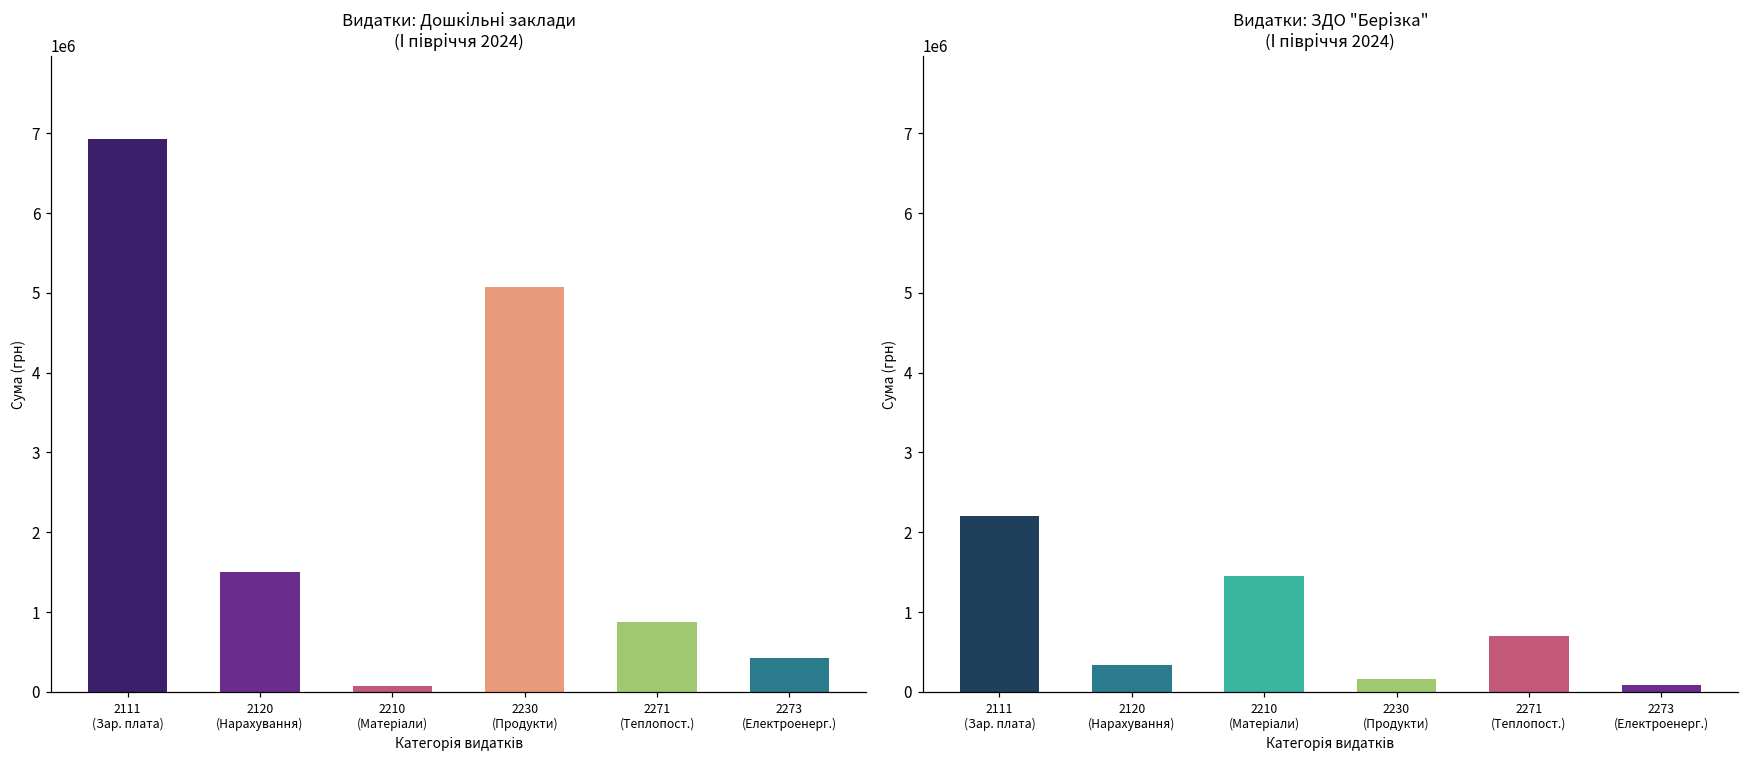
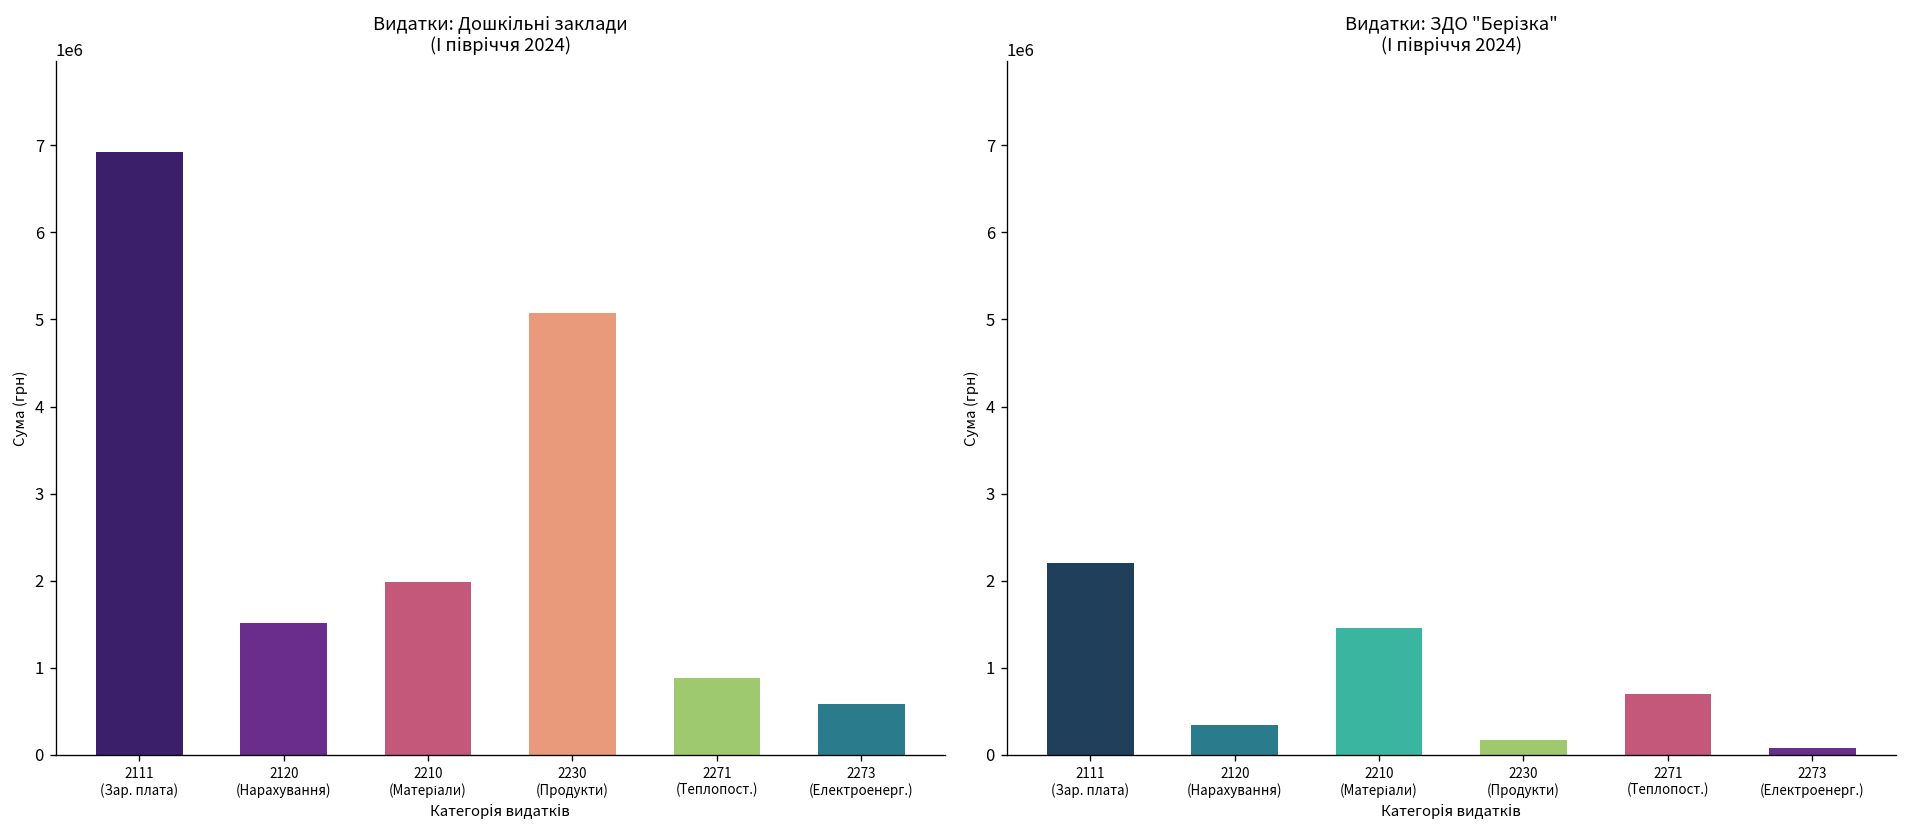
  {
    "Видатки: Дошкільні заклади (І півріччя 2024)": {
      "2111 (Зар. плата)": 6900000,
      "2120 (Нарахування)": 1500000,
-     "2210 (Матеріали)": 100000,
+     "2210 (Матеріали)": 2000000,
      "2230 (Продукти)": 5100000,
      "2271 (Теплопост.)": 900000,
-     "2273 (Електроенерг.)": 400000
+     "2273 (Електроенерг.)": 600000
    },
    "Видатки: ЗДО \"Берізка\" (І півріччя 2024)": {
      "2111 (Зар. плата)": 2200000,
      "2120 (Нарахування)": 300000,
      "2210 (Матеріали)": 1500000,
      "2230 (Продукти)": 200000,
      "2271 (Теплопост.)": 700000,
      "2273 (Електроенерг.)": 100000
    }
  }
